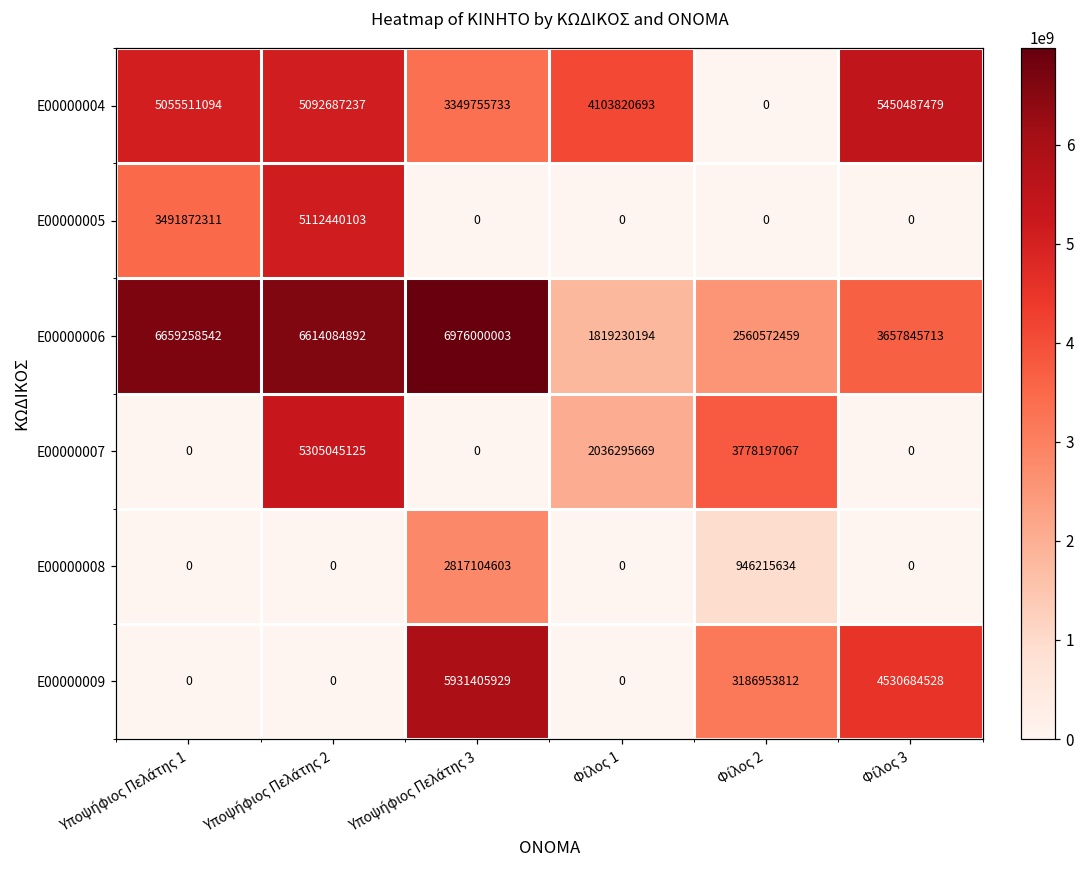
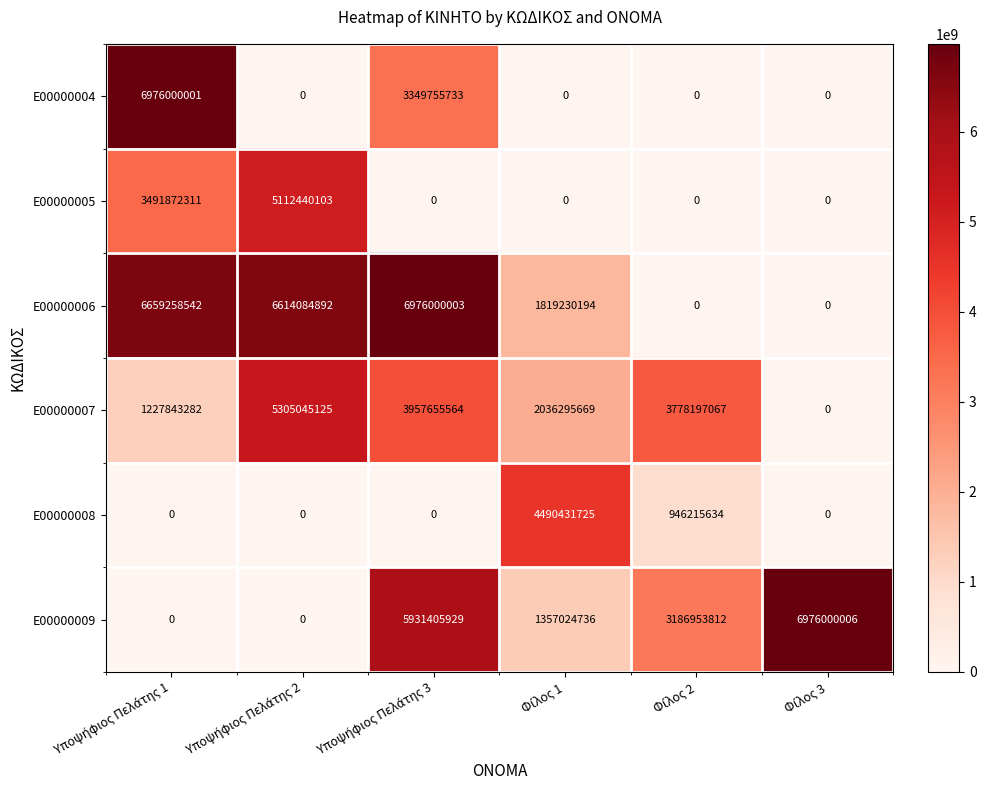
  {
    "Ε00000004": {
-     "Υποψήφιος Πελάτης 1": 5055511094,
-     "Υποψήφιος Πελάτης 2": 5092687237,
+     "Υποψήφιος Πελάτης 1": 6976000001,
+     "Υποψήφιος Πελάτης 2": 0,
      "Υποψήφιος Πελάτης 3": 3349755733,
-     "Φίλος 1": 4103820693,
+     "Φίλος 1": 0,
      "Φίλος 2": 0,
-     "Φίλος 3": 5450487479
+     "Φίλος 3": 0
    },
    "Ε00000005": {
      "Υποψήφιος Πελάτης 1": 3491872311,
      "Υποψήφιος Πελάτης 2": 5112440103,
      "Υποψήφιος Πελάτης 3": 0,
      "Φίλος 1": 0,
      "Φίλος 2": 0,
      "Φίλος 3": 0
    },
    "Ε00000006": {
      "Υποψήφιος Πελάτης 1": 6659258542,
      "Υποψήφιος Πελάτης 2": 6614084892,
      "Υποψήφιος Πελάτης 3": 6976000003,
      "Φίλος 1": 1819230194,
-     "Φίλος 2": 2560572459,
-     "Φίλος 3": 3657845713
+     "Φίλος 2": 0,
+     "Φίλος 3": 0
    },
    "Ε00000007": {
-     "Υποψήφιος Πελάτης 1": 0,
+     "Υποψήφιος Πελάτης 1": 1227843282,
      "Υποψήφιος Πελάτης 2": 5305045125,
-     "Υποψήφιος Πελάτης 3": 0,
+     "Υποψήφιος Πελάτης 3": 3957655564,
      "Φίλος 1": 2036295669,
      "Φίλος 2": 3778197067,
      "Φίλος 3": 0
    },
    "Ε00000008": {
      "Υποψήφιος Πελάτης 1": 0,
      "Υποψήφιος Πελάτης 2": 0,
-     "Υποψήφιος Πελάτης 3": 2817104603,
-     "Φίλος 1": 0,
+     "Υποψήφιος Πελάτης 3": 0,
+     "Φίλος 1": 4490431725,
      "Φίλος 2": 946215634,
      "Φίλος 3": 0
    },
    "Ε00000009": {
      "Υποψήφιος Πελάτης 1": 0,
      "Υποψήφιος Πελάτης 2": 0,
      "Υποψήφιος Πελάτης 3": 5931405929,
-     "Φίλος 1": 0,
+     "Φίλος 1": 1357024736,
      "Φίλος 2": 3186953812,
-     "Φίλος 3": 4530684528
+     "Φίλος 3": 6976000006
    }
  }
